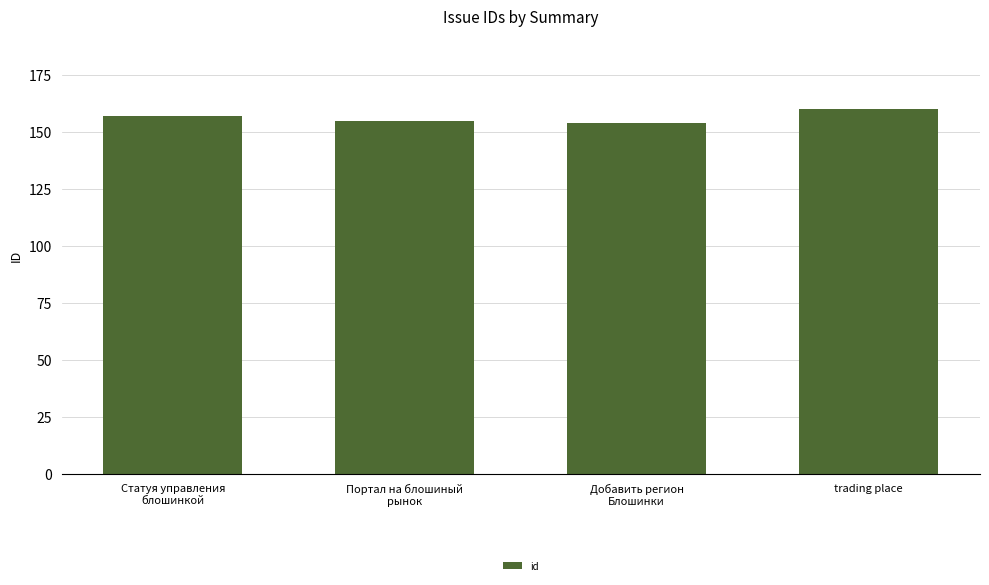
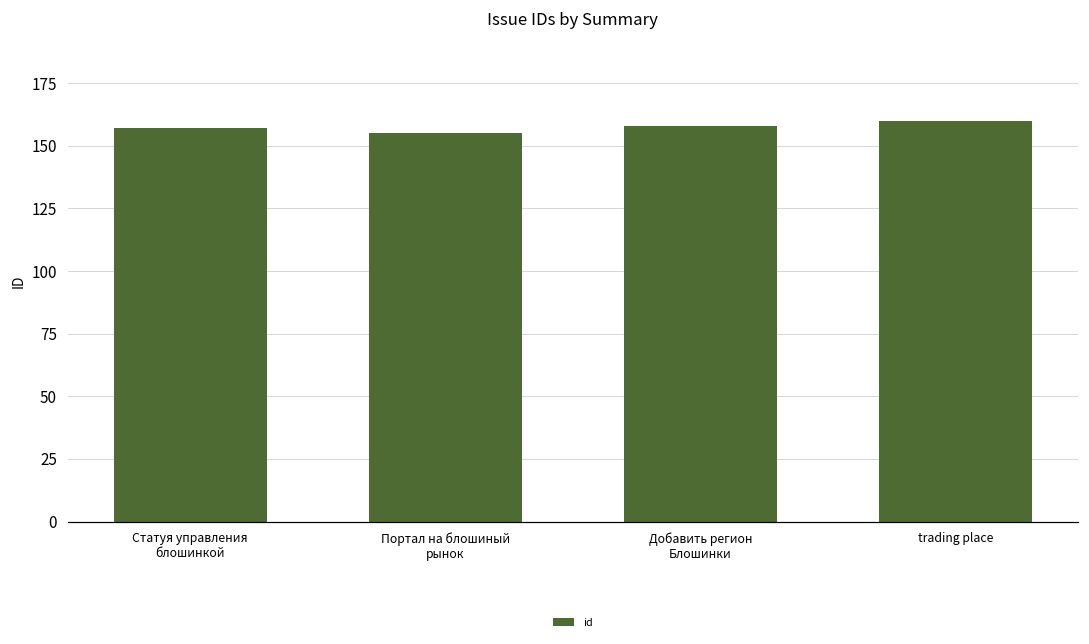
  {
    "Статуя управления блошинкой": 157,
    "Портал на блошиный рынок": 155,
-   "Добавить регион Блошинки": 154,
+   "Добавить регион Блошинки": 158,
    "trading place": 160
  }
